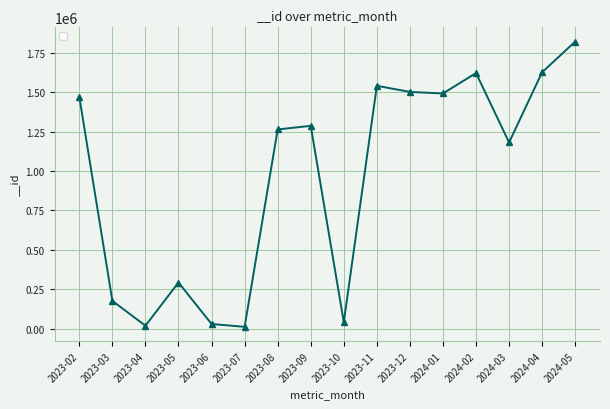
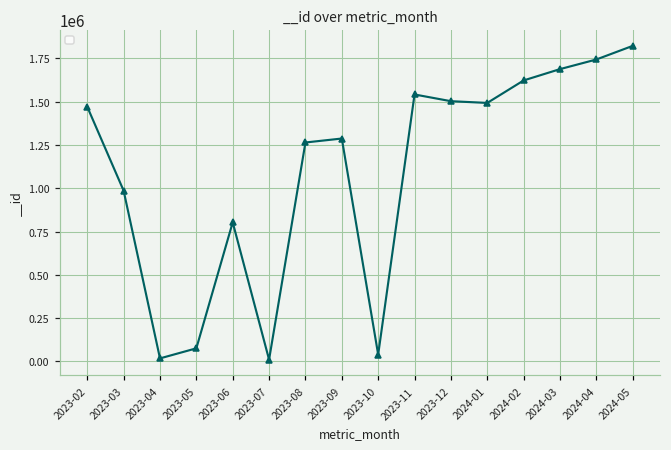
  {
    "2023-02": 1470000,
-   "2023-03": 180000,
+   "2023-03": 990000,
    "2023-04": 20000,
-   "2023-05": 290000,
-   "2023-06": 30000,
+   "2023-05": 80000,
+   "2023-06": 800000,
    "2023-07": 10000,
    "2023-08": 1260000,
    "2023-09": 1290000,
    "2023-10": 40000,
    "2023-11": 1540000,
    "2023-12": 1500000,
    "2024-01": 1490000,
    "2024-02": 1620000,
-   "2024-03": 1180000,
-   "2024-04": 1630000,
+   "2024-03": 1690000,
+   "2024-04": 1740000,
    "2024-05": 1820000
  }
